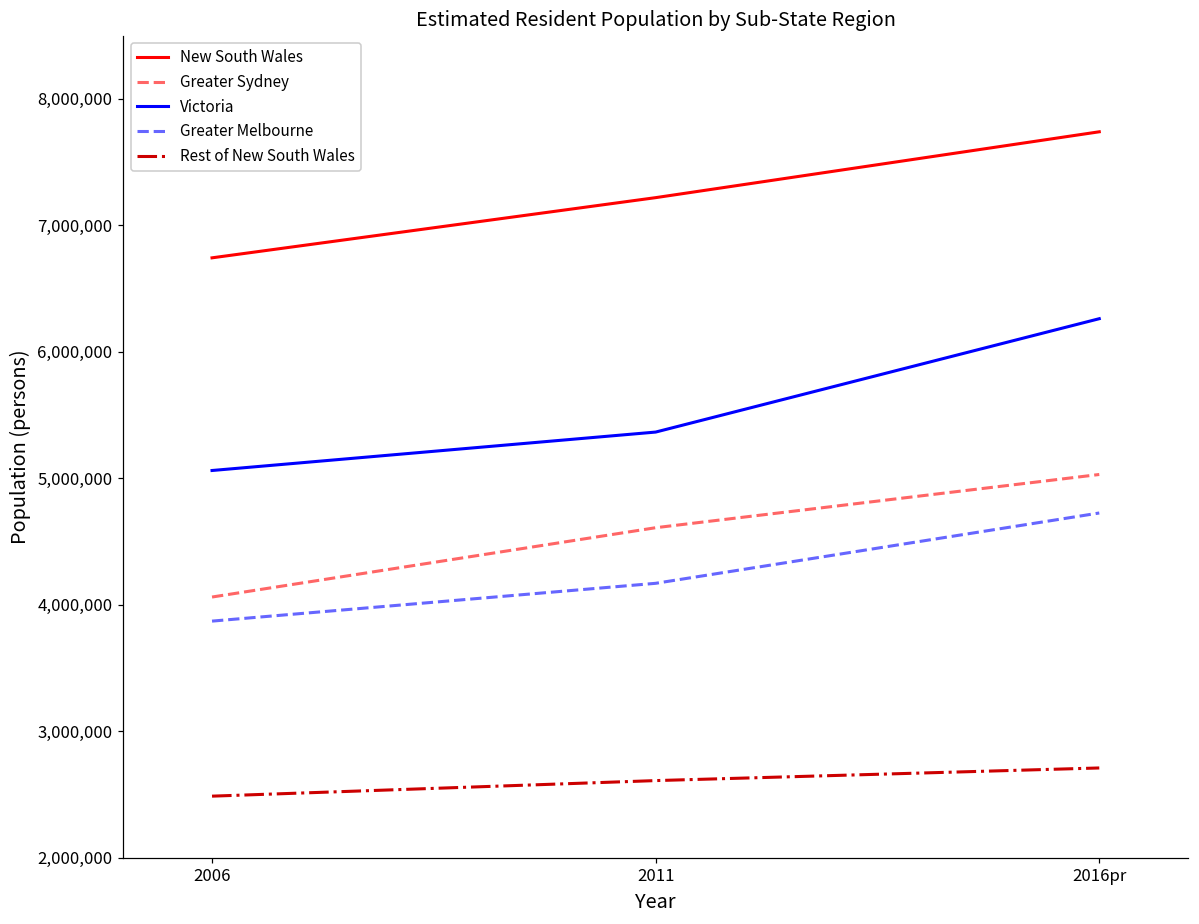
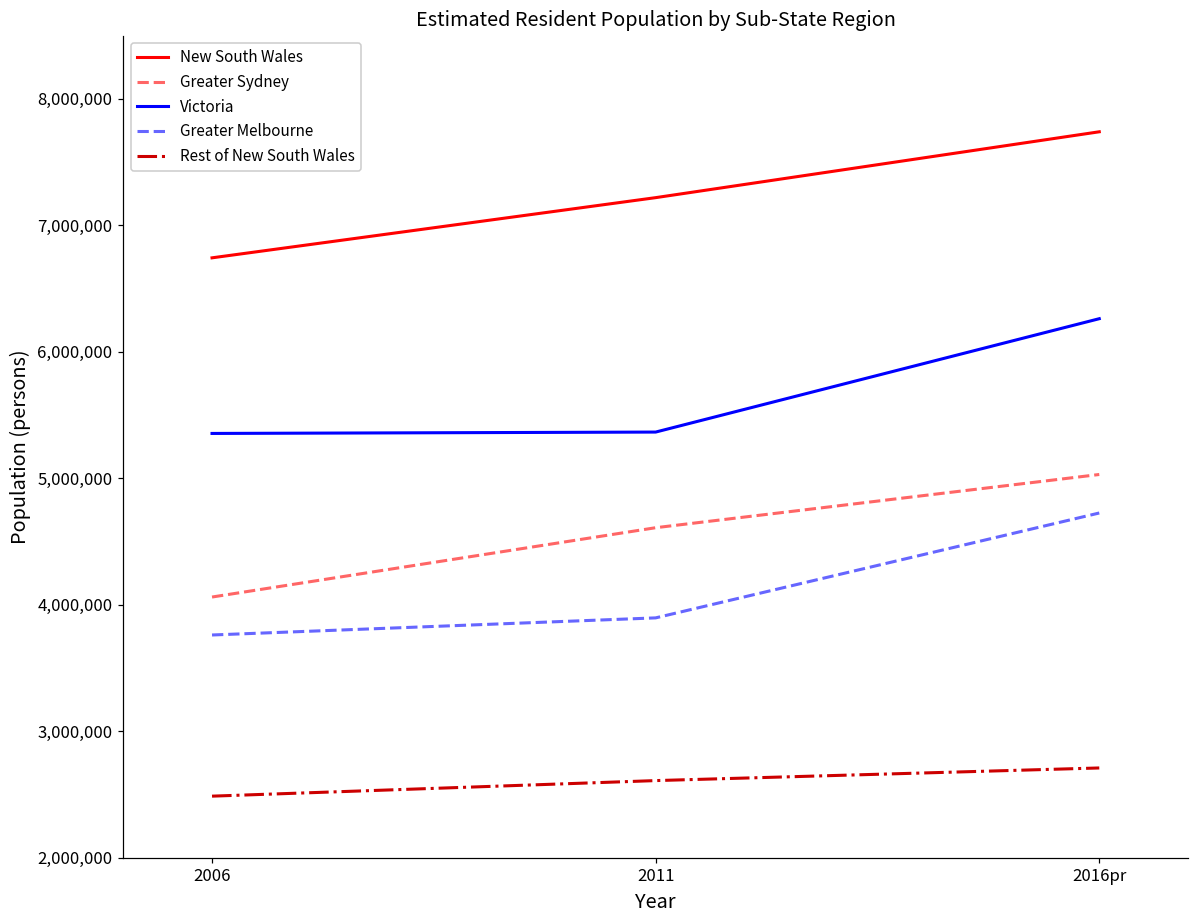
  {
    "Greater Sydney": {
      "2006": "4,060,000",
      "2011": "4,610,000",
      "2016pr": "5,030,000"
    },
    "Victoria": {
-     "2006": "5,060,000",
+     "2006": "5,350,000",
      "2011": "5,370,000",
      "2016pr": "6,260,000"
    },
    "Greater Melbourne": {
-     "2006": "3,870,000",
-     "2011": "4,170,000",
+     "2006": "3,760,000",
+     "2011": "3,900,000",
      "2016pr": "4,730,000"
    }
  }
